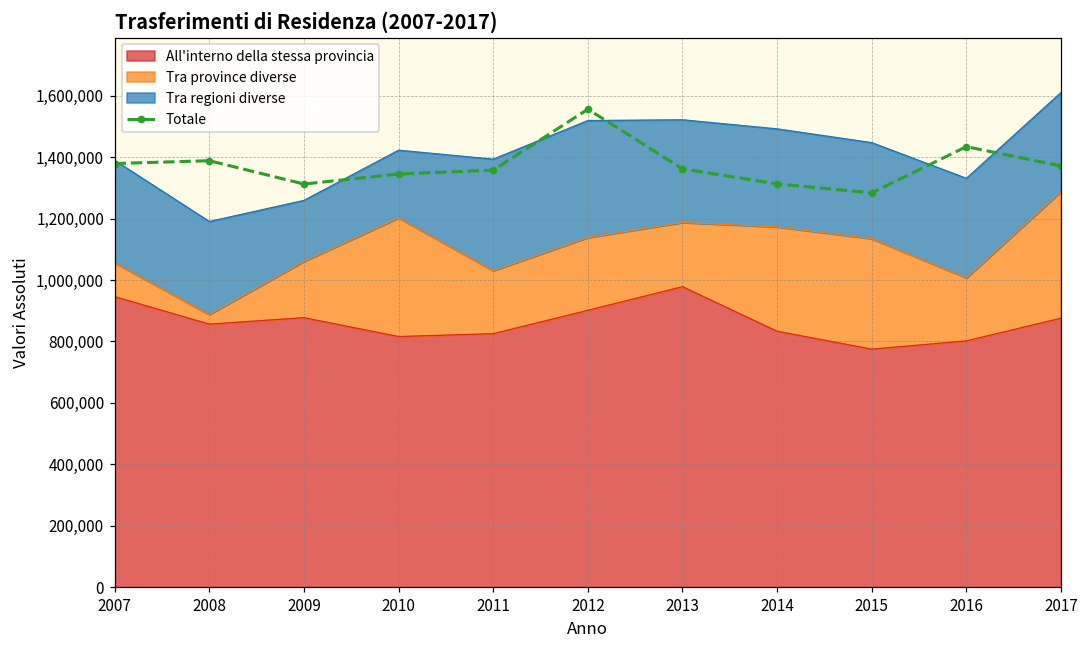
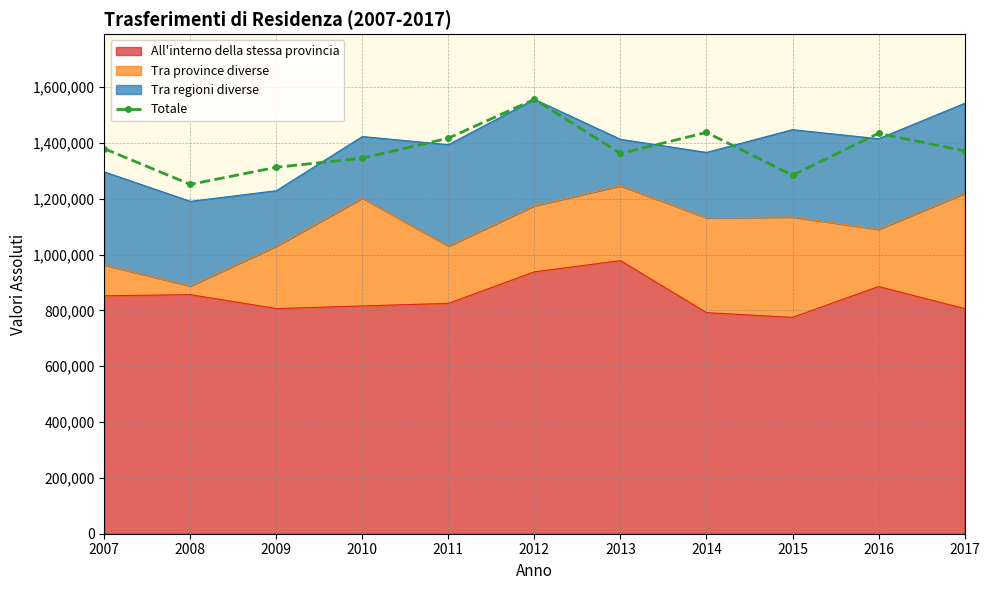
  {
    "All'interno della stessa provincia": {
-     "2007": "950,000",
+     "2007": "850,000",
      "2008": "860,000",
-     "2009": "880,000",
+     "2009": "810,000",
      "2010": "820,000",
      "2011": "830,000",
-     "2012": "900,000",
+     "2012": "940,000",
      "2013": "980,000",
-     "2014": "830,000",
+     "2014": "790,000",
      "2015": "780,000",
-     "2016": "800,000",
-     "2017": "880,000"
+     "2016": "890,000",
+     "2017": "810,000"
    },
    "Tra province diverse": {
      "2007": "110,000",
-     "2009": "180,000",
+     "2009": "220,000",
      "2012": "240,000",
-     "2013": "210,000",
+     "2013": "270,000",
      "2014": "340,000",
      "2016": "200,000",
      "2017": "410,000"
    },
    "Tra regioni diverse": {
      "2007": "330,000",
      "2009": "200,000",
-     "2013": "330,000",
-     "2014": "320,000",
+     "2013": "170,000",
+     "2014": "230,000",
      "2016": "320,000",
      "2017": "320,000"
    },
    "Totale": {
      "2007": "1,380,000",
-     "2008": "1,390,000",
+     "2008": "1,250,000",
      "2009": "1,310,000",
      "2010": "1,350,000",
-     "2011": "1,360,000",
+     "2011": "1,420,000",
      "2013": "1,360,000",
-     "2014": "1,310,000",
+     "2014": "1,440,000",
      "2015": "1,280,000",
      "2016": "1,430,000",
      "2017": "1,370,000"
    }
  }
